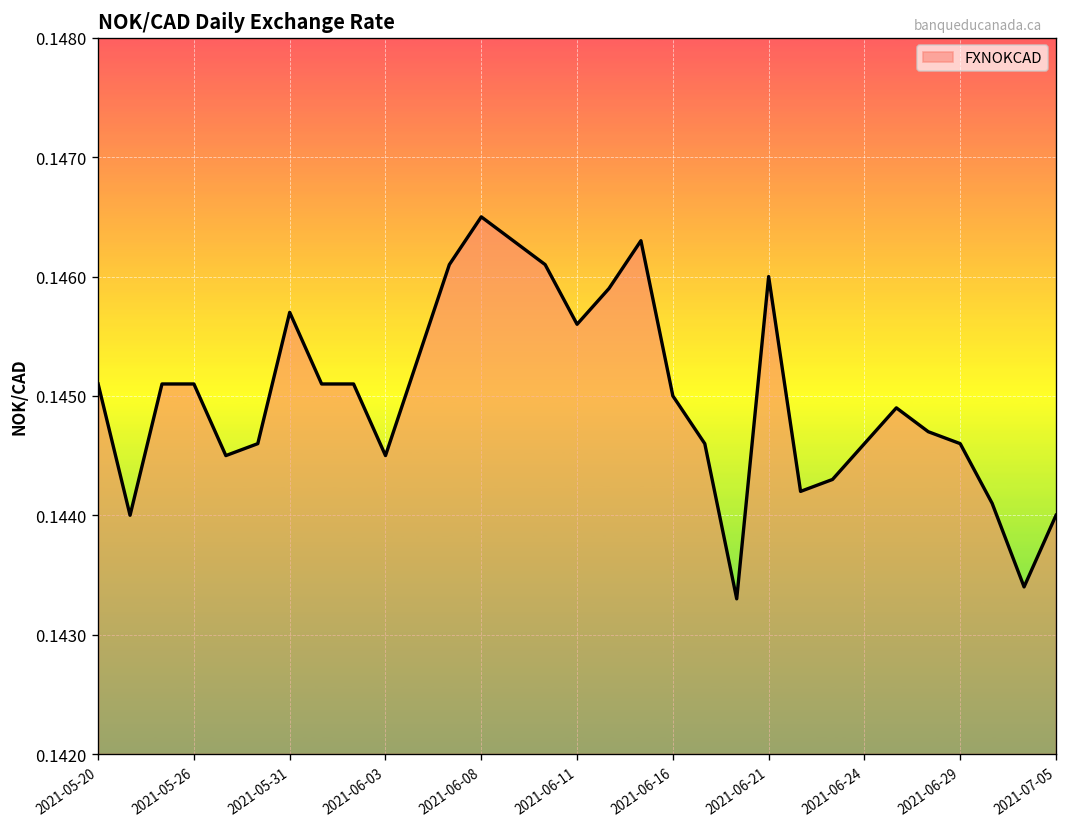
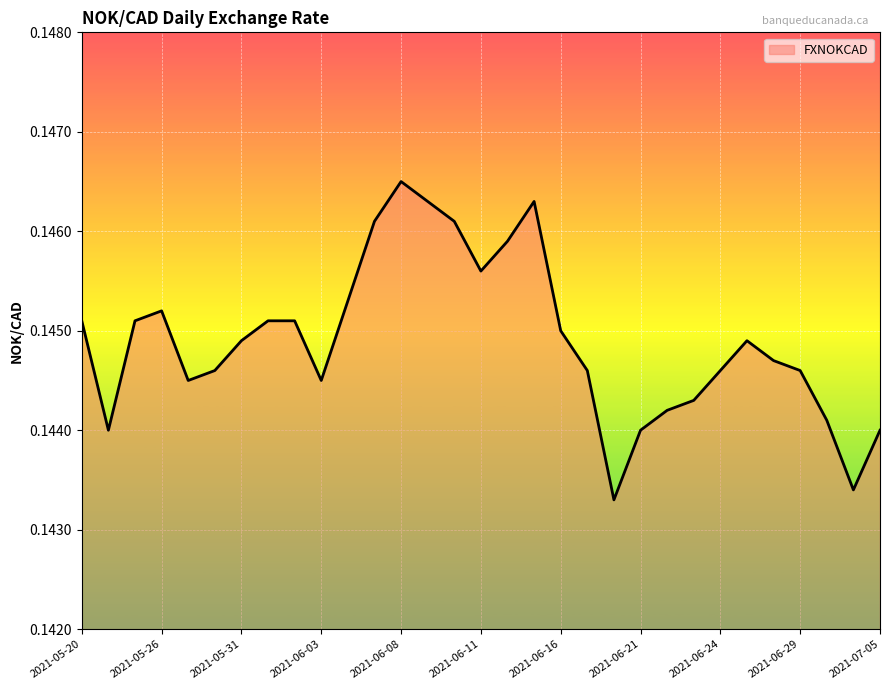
  {
    "2021-05-20": 0.1451,
-   "2021-05-26": 0.1451,
-   "2021-05-31": 0.1457,
+   "2021-05-26": 0.1452,
+   "2021-05-31": 0.1449,
    "2021-06-03": 0.1445,
    "2021-06-08": 0.1465,
    "2021-06-11": 0.1456,
    "2021-06-16": 0.1450,
-   "2021-06-21": 0.146,
+   "2021-06-21": 0.144,
    "2021-06-24": 0.1446,
    "2021-06-29": 0.1446,
    "2021-07-05": 0.1440
  }
